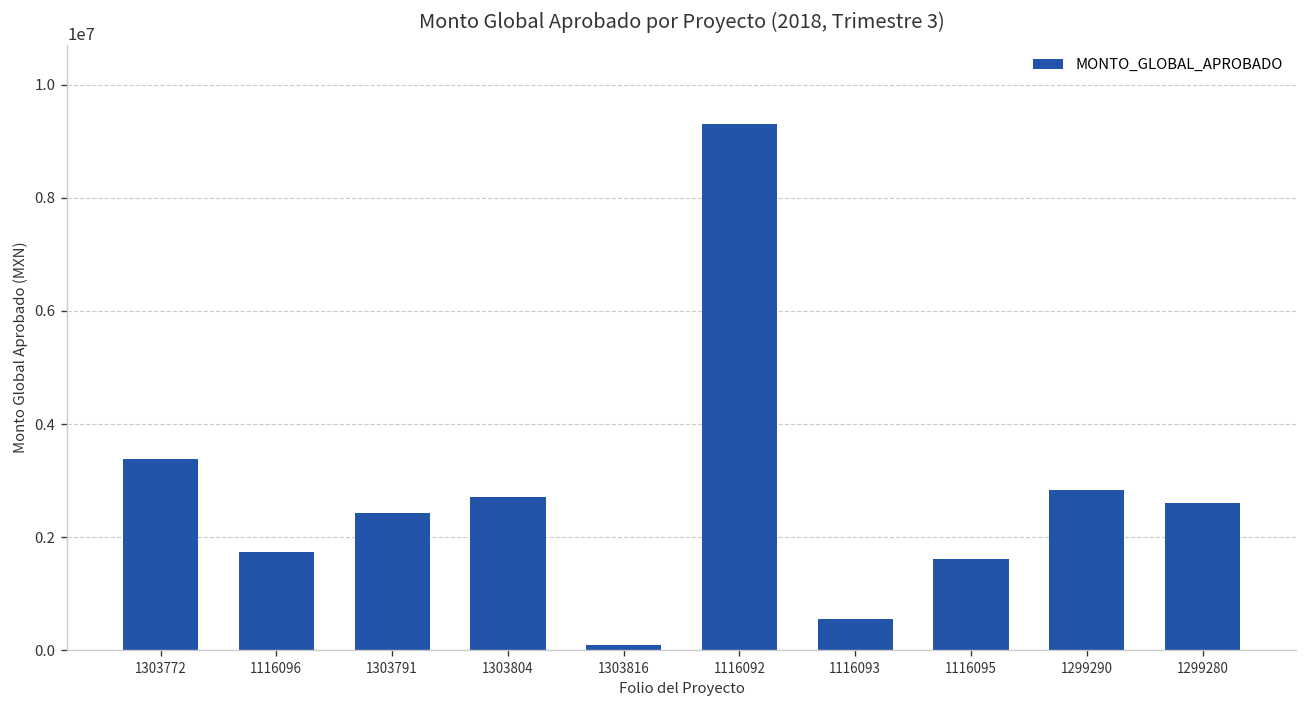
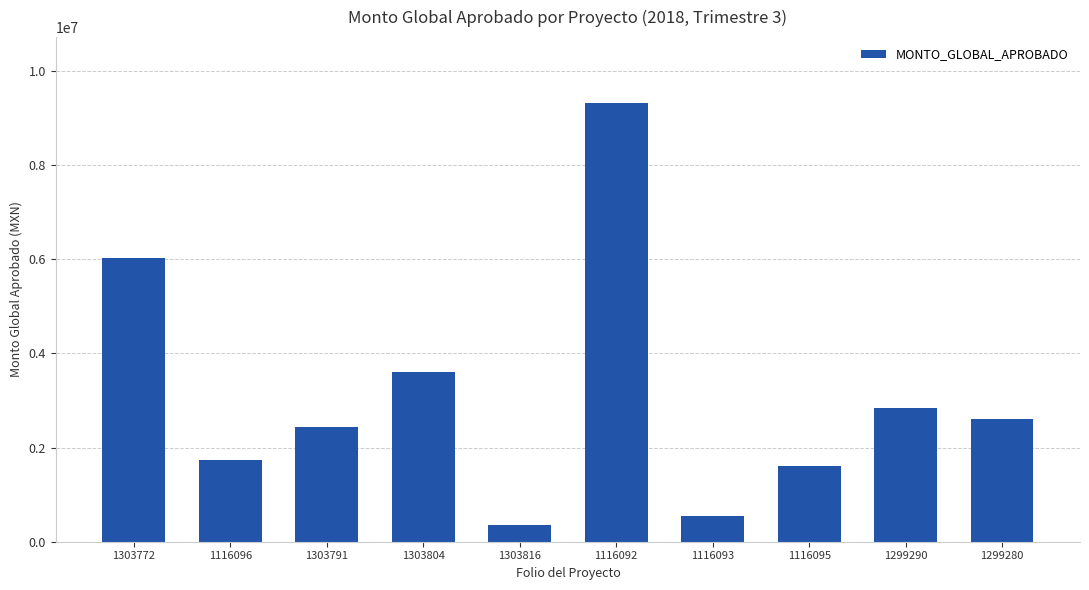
  {
-   "1303772": 3400000,
+   "1303772": 6000000,
    "1116096": 1700000,
    "1303791": 2400000,
-   "1303804": 2700000,
-   "1303816": 100000,
+   "1303804": 3600000,
+   "1303816": 400000,
    "1116092": 9300000,
    "1116093": 500000,
    "1116095": 1600000,
    "1299290": 2800000,
    "1299280": 2600000
  }
